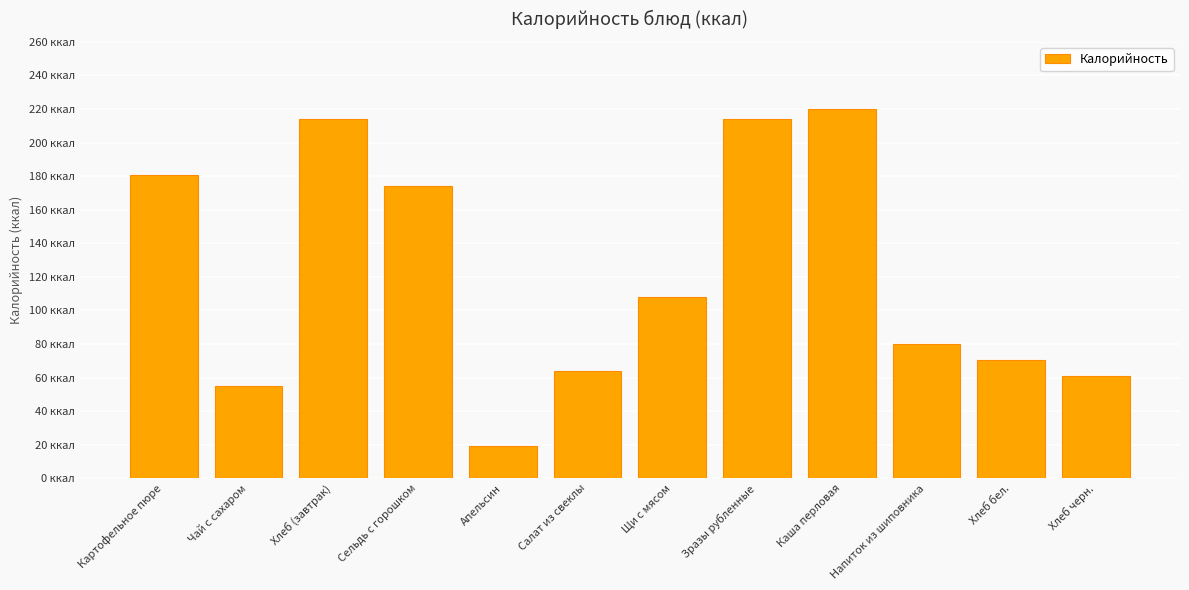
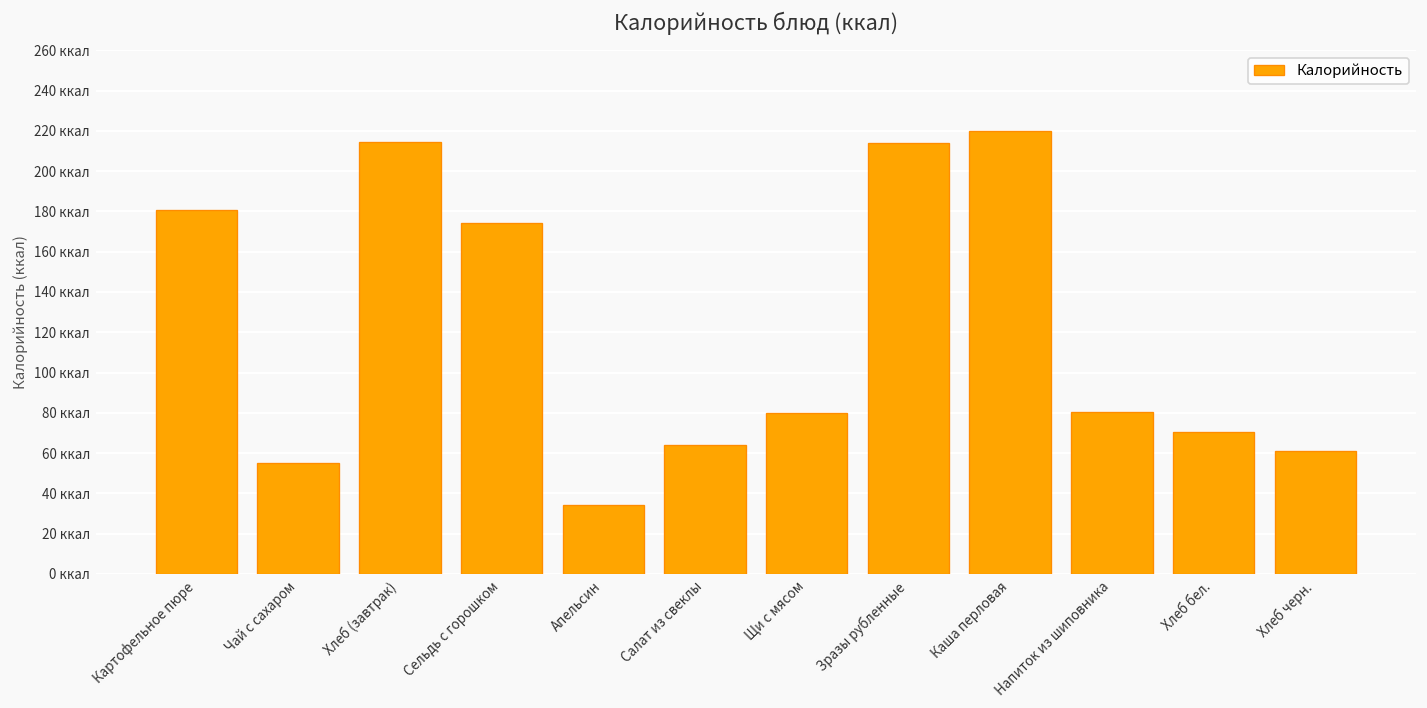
  {
    "Картофельное пюре": "181 ккал",
    "Чай с сахаром": "55 ккал",
    "Хлеб (завтрак)": "214 ккал",
    "Сельдь с горошком": "174 ккал",
-   "Апельсин": "19 ккал",
+   "Апельсин": "34 ккал",
    "Салат из свеклы": "64 ккал",
-   "Щи с мясом": "108 ккал",
+   "Щи с мясом": "80 ккал",
    "Зразы рубленные": "214 ккал",
    "Каша перловая": "220 ккал",
    "Напиток из шиповника": "80 ккал",
    "Хлеб бел.": "70 ккал",
    "Хлеб черн.": "61 ккал"
  }
